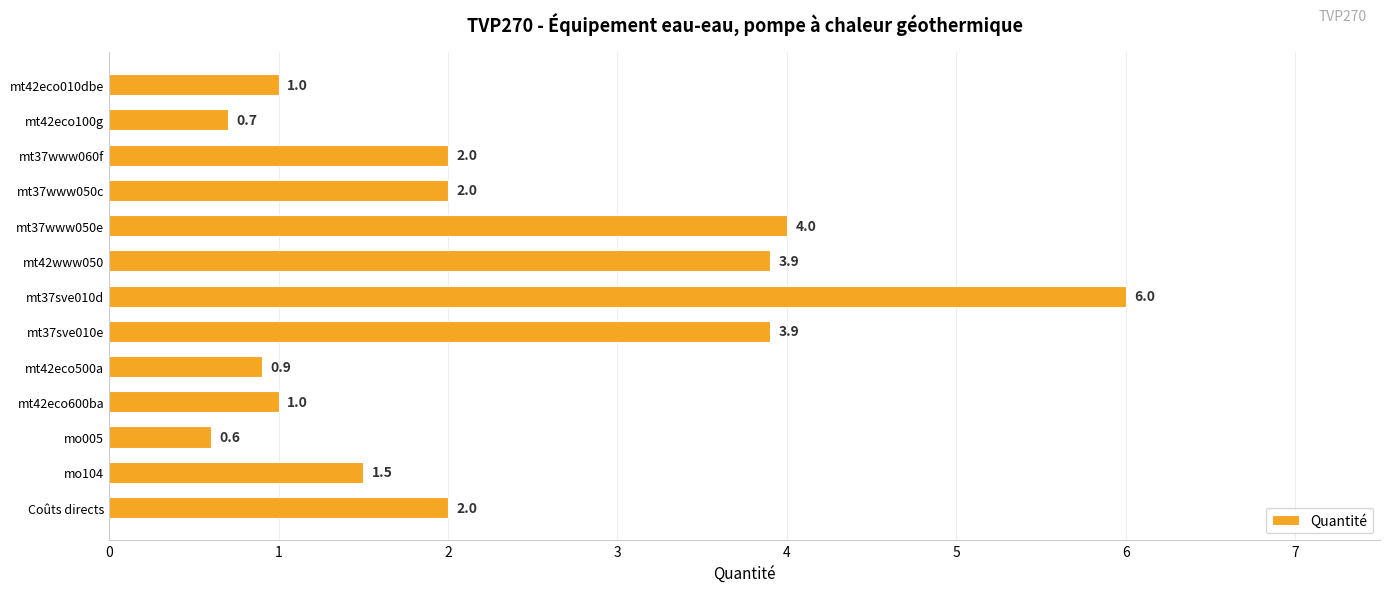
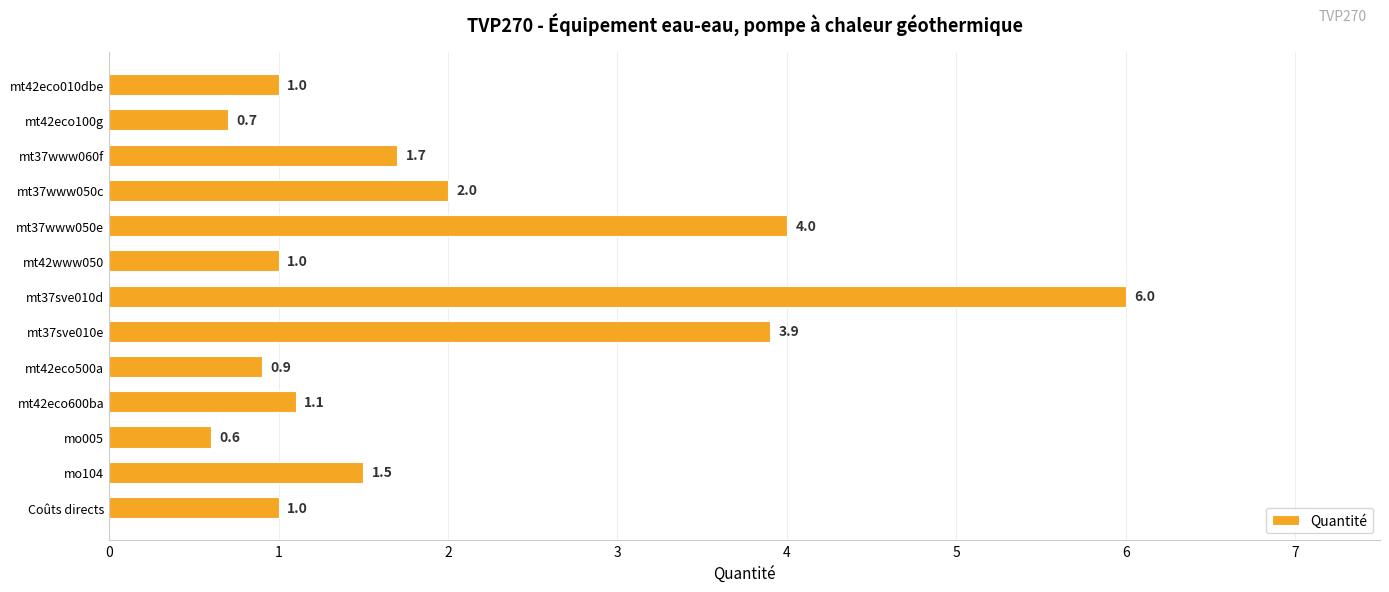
  {
    "mt42eco010dbe": 1.0,
    "mt42eco100g": 0.7,
-   "mt37www060f": 2.0,
+   "mt37www060f": 1.7,
    "mt37www050c": 2.0,
    "mt37www050e": 4.0,
-   "mt42www050": 3.9,
+   "mt42www050": 1.0,
    "mt37sve010d": 6.0,
    "mt37sve010e": 3.9,
    "mt42eco500a": 0.9,
-   "mt42eco600ba": 1.0,
+   "mt42eco600ba": 1.1,
    "mo005": 0.6,
    "mo104": 1.5,
-   "Coûts directs": 2.0
+   "Coûts directs": 1.0
  }
